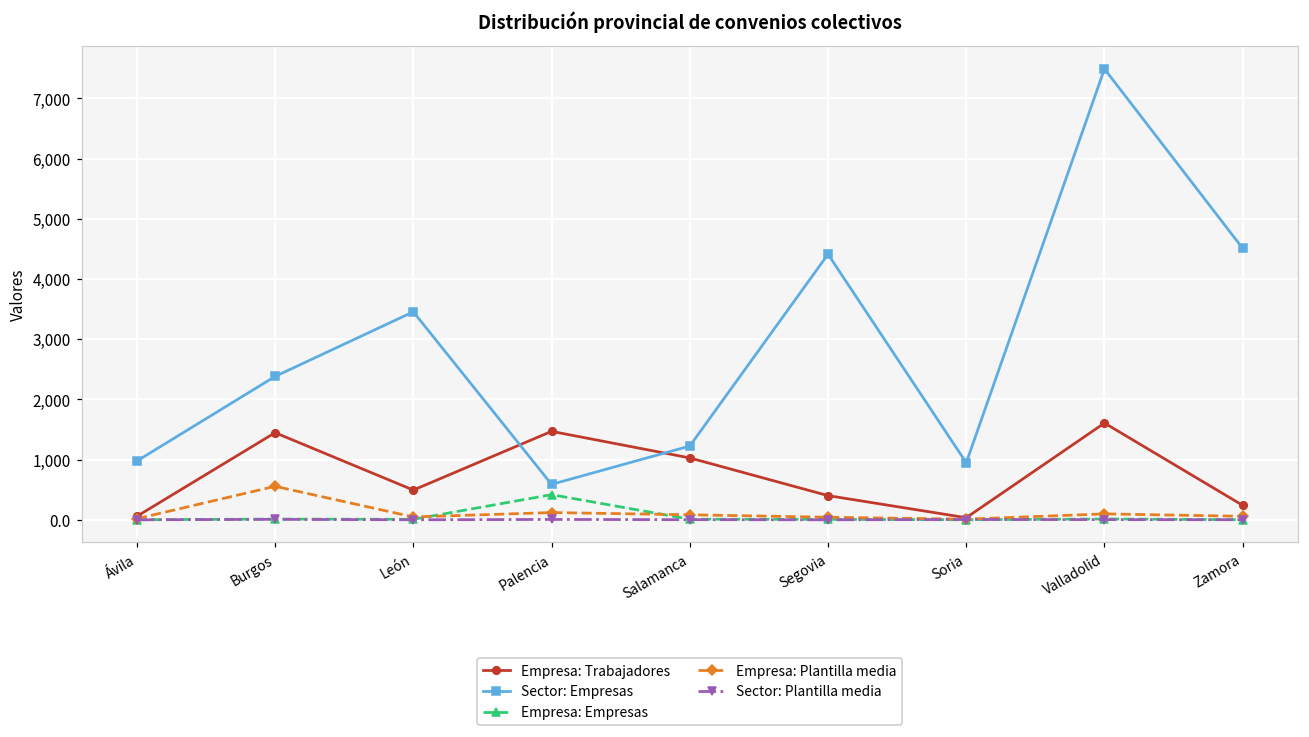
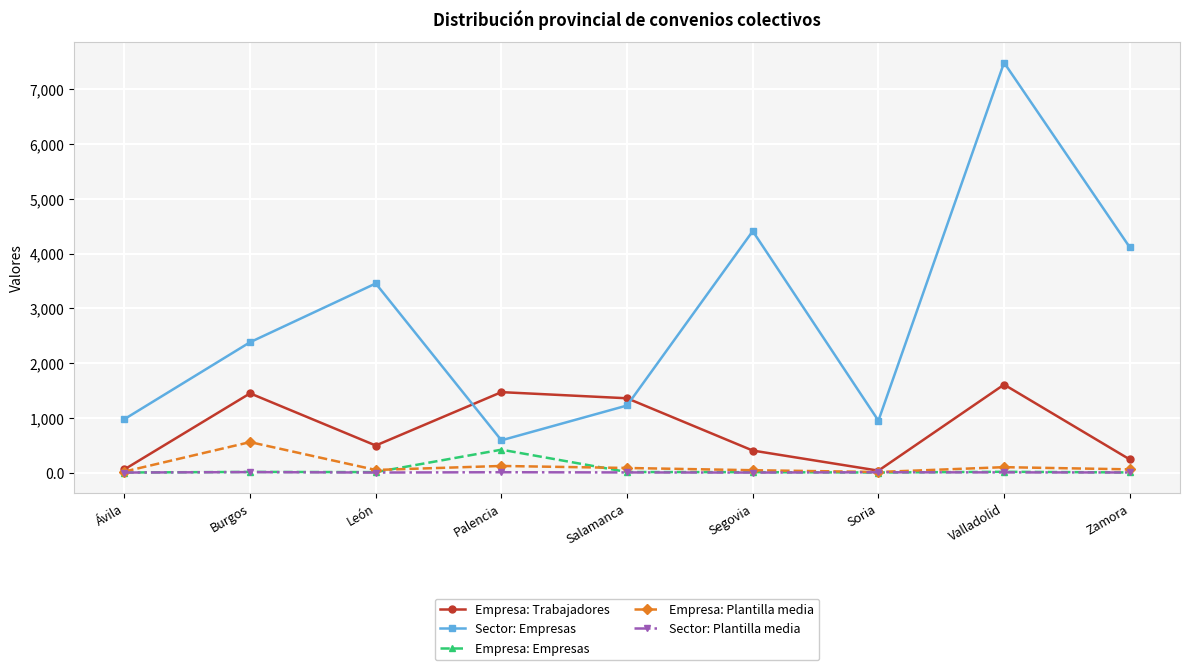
  {
    "Empresa: Trabajadores": {
      "Burgos": "1,400",
      "León": "500",
      "Palencia": "1,500",
-     "Salamanca": "1,000",
+     "Salamanca": "1,400",
      "Segovia": "400",
      "Valladolid": "1,600",
      "Zamora": "200"
    },
    "Sector: Empresas": {
      "Ávila": "1,000",
      "Burgos": "2,400",
      "León": "3,500",
      "Palencia": "600",
      "Salamanca": "1,200",
      "Segovia": "4,400",
      "Soria": "1,000",
      "Valladolid": "7,500",
-     "Zamora": "4,500"
+     "Zamora": "4,100"
    },
    "Empresa: Empresas": {
      "Palencia": "400"
    },
    "Empresa: Plantilla media": {
      "Burgos": "600",
      "Palencia": "100",
      "Salamanca": "100",
      "Valladolid": "100",
      "Zamora": "100"
    },
    "Sector: Plantilla media": {
      "Palencia": "0"
    }
  }
